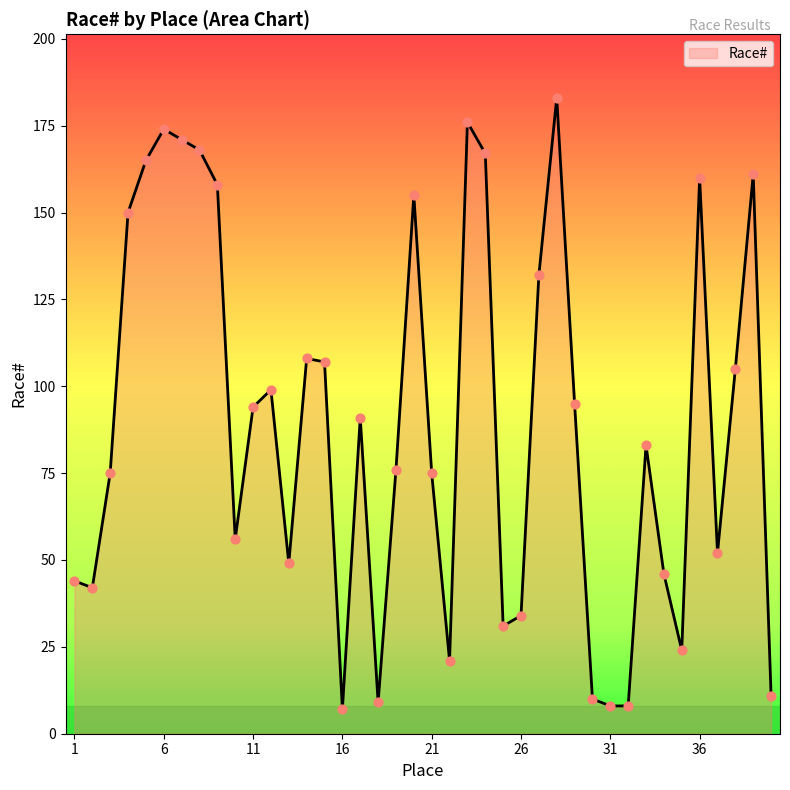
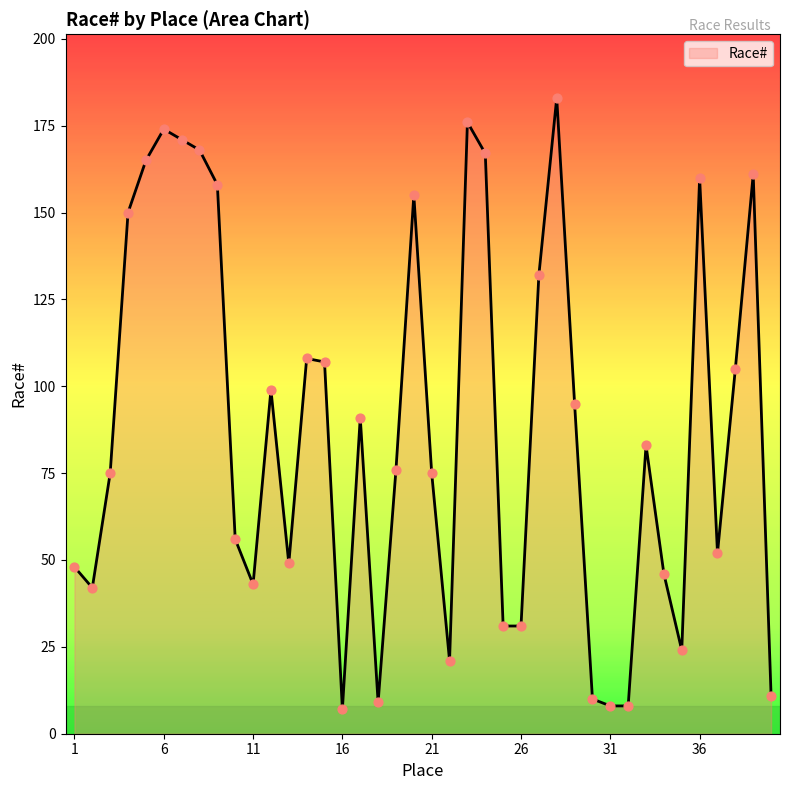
  {
-   "1": 44,
+   "1": 48,
    "6": 174,
-   "11": 94,
+   "11": 43,
    "21": 75,
-   "26": 34,
+   "26": 31,
    "36": 160
  }
